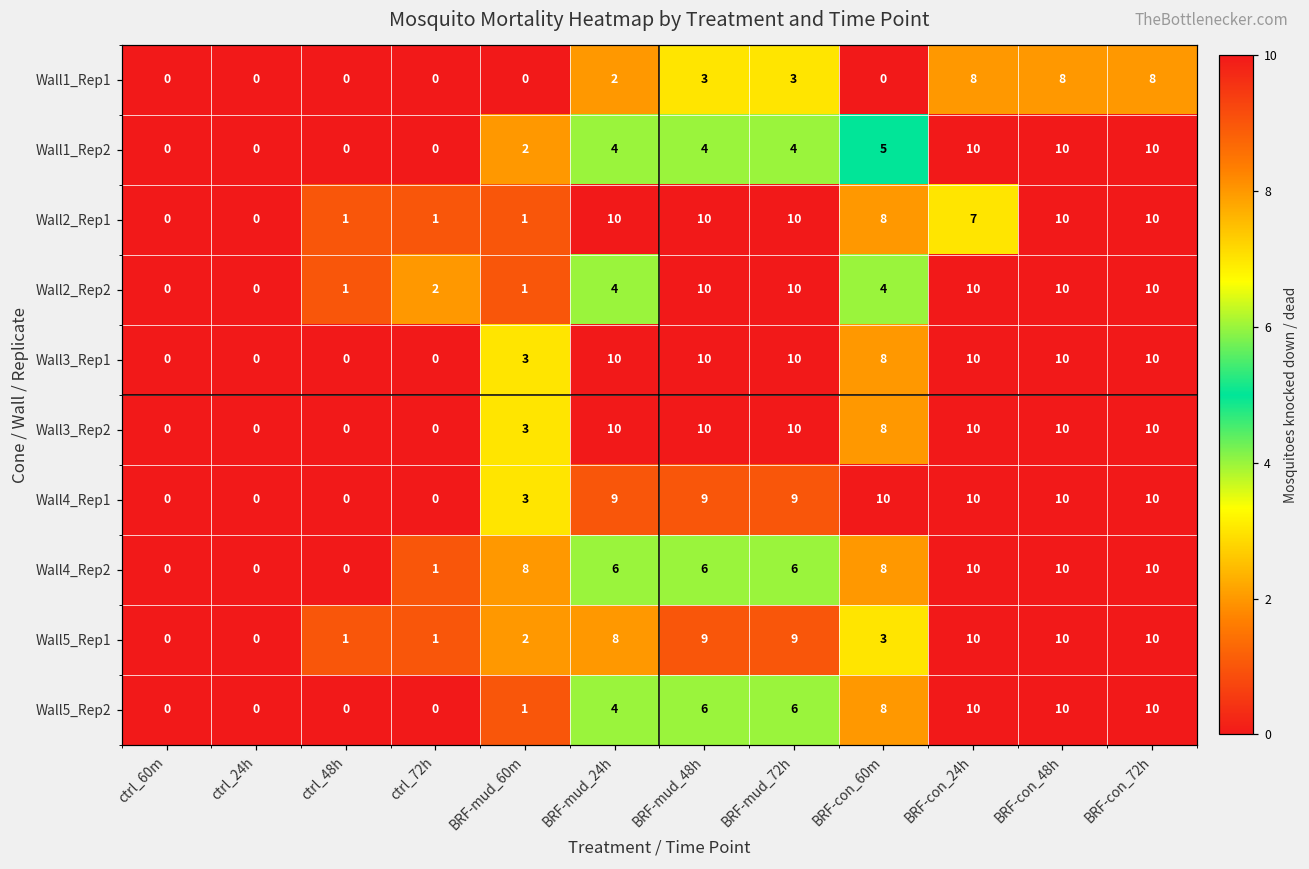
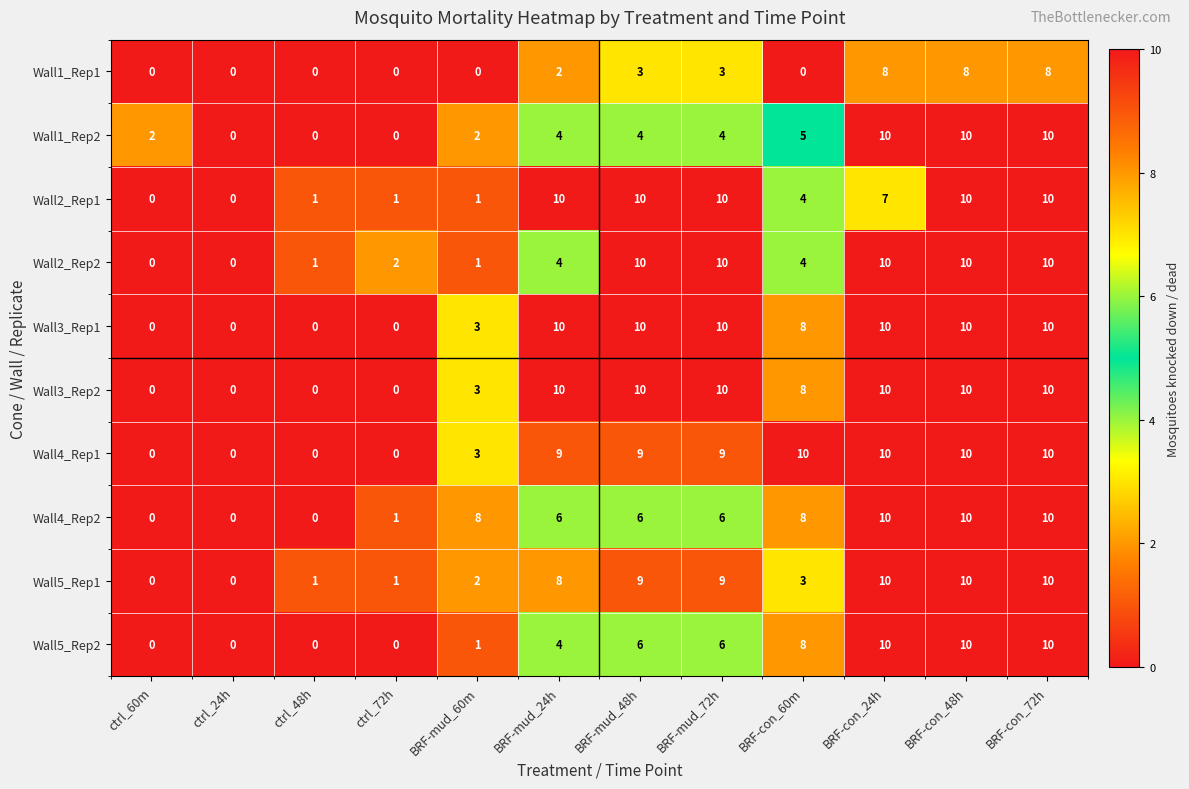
  {
    "Wall1_Rep1": {
      "ctrl_60m": 0,
      "ctrl_24h": 0,
      "ctrl_48h": 0,
      "ctrl_72h": 0,
      "BRF-mud_60m": 0,
      "BRF-mud_24h": 2,
      "BRF-mud_48h": 3,
      "BRF-mud_72h": 3,
      "BRF-con_60m": 0,
      "BRF-con_24h": 8,
      "BRF-con_48h": 8,
      "BRF-con_72h": 8
    },
    "Wall1_Rep2": {
-     "ctrl_60m": 0,
+     "ctrl_60m": 2,
      "ctrl_24h": 0,
      "ctrl_48h": 0,
      "ctrl_72h": 0,
      "BRF-mud_60m": 2,
      "BRF-mud_24h": 4,
      "BRF-mud_48h": 4,
      "BRF-mud_72h": 4,
      "BRF-con_60m": 5,
      "BRF-con_24h": 10,
      "BRF-con_48h": 10,
      "BRF-con_72h": 10
    },
    "Wall2_Rep1": {
      "ctrl_60m": 0,
      "ctrl_24h": 0,
      "ctrl_48h": 1,
      "ctrl_72h": 1,
      "BRF-mud_60m": 1,
      "BRF-mud_24h": 10,
      "BRF-mud_48h": 10,
      "BRF-mud_72h": 10,
-     "BRF-con_60m": 8,
+     "BRF-con_60m": 4,
      "BRF-con_24h": 7,
      "BRF-con_48h": 10,
      "BRF-con_72h": 10
    },
    "Wall2_Rep2": {
      "ctrl_60m": 0,
      "ctrl_24h": 0,
      "ctrl_48h": 1,
      "ctrl_72h": 2,
      "BRF-mud_60m": 1,
      "BRF-mud_24h": 4,
      "BRF-mud_48h": 10,
      "BRF-mud_72h": 10,
      "BRF-con_60m": 4,
      "BRF-con_24h": 10,
      "BRF-con_48h": 10,
      "BRF-con_72h": 10
    },
    "Wall3_Rep1": {
      "ctrl_60m": 0,
      "ctrl_24h": 0,
      "ctrl_48h": 0,
      "ctrl_72h": 0,
      "BRF-mud_60m": 3,
      "BRF-mud_24h": 10,
      "BRF-mud_48h": 10,
      "BRF-mud_72h": 10,
      "BRF-con_60m": 8,
      "BRF-con_24h": 10,
      "BRF-con_48h": 10,
      "BRF-con_72h": 10
    },
    "Wall3_Rep2": {
      "ctrl_60m": 0,
      "ctrl_24h": 0,
      "ctrl_48h": 0,
      "ctrl_72h": 0,
      "BRF-mud_60m": 3,
      "BRF-mud_24h": 10,
      "BRF-mud_48h": 10,
      "BRF-mud_72h": 10,
      "BRF-con_60m": 8,
      "BRF-con_24h": 10,
      "BRF-con_48h": 10,
      "BRF-con_72h": 10
    },
    "Wall4_Rep1": {
      "ctrl_60m": 0,
      "ctrl_24h": 0,
      "ctrl_48h": 0,
      "ctrl_72h": 0,
      "BRF-mud_60m": 3,
      "BRF-mud_24h": 9,
      "BRF-mud_48h": 9,
      "BRF-mud_72h": 9,
      "BRF-con_60m": 10,
      "BRF-con_24h": 10,
      "BRF-con_48h": 10,
      "BRF-con_72h": 10
    },
    "Wall4_Rep2": {
      "ctrl_60m": 0,
      "ctrl_24h": 0,
      "ctrl_48h": 0,
      "ctrl_72h": 1,
      "BRF-mud_60m": 8,
      "BRF-mud_24h": 6,
      "BRF-mud_48h": 6,
      "BRF-mud_72h": 6,
      "BRF-con_60m": 8,
      "BRF-con_24h": 10,
      "BRF-con_48h": 10,
      "BRF-con_72h": 10
    },
    "Wall5_Rep1": {
      "ctrl_60m": 0,
      "ctrl_24h": 0,
      "ctrl_48h": 1,
      "ctrl_72h": 1,
      "BRF-mud_60m": 2,
      "BRF-mud_24h": 8,
      "BRF-mud_48h": 9,
      "BRF-mud_72h": 9,
      "BRF-con_60m": 3,
      "BRF-con_24h": 10,
      "BRF-con_48h": 10,
      "BRF-con_72h": 10
    },
    "Wall5_Rep2": {
      "ctrl_60m": 0,
      "ctrl_24h": 0,
      "ctrl_48h": 0,
      "ctrl_72h": 0,
      "BRF-mud_60m": 1,
      "BRF-mud_24h": 4,
      "BRF-mud_48h": 6,
      "BRF-mud_72h": 6,
      "BRF-con_60m": 8,
      "BRF-con_24h": 10,
      "BRF-con_48h": 10,
      "BRF-con_72h": 10
    }
  }
